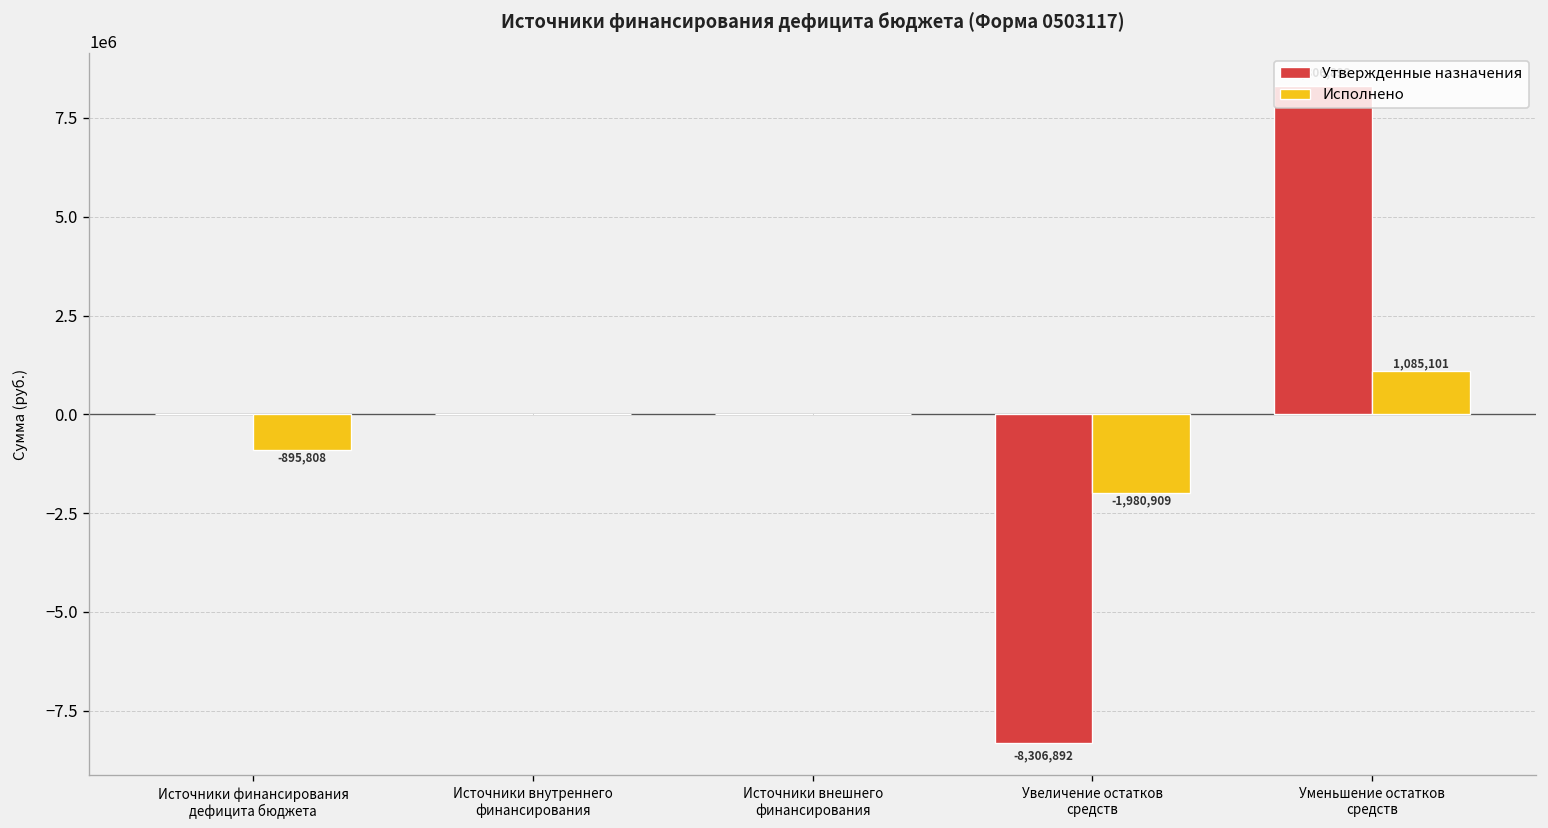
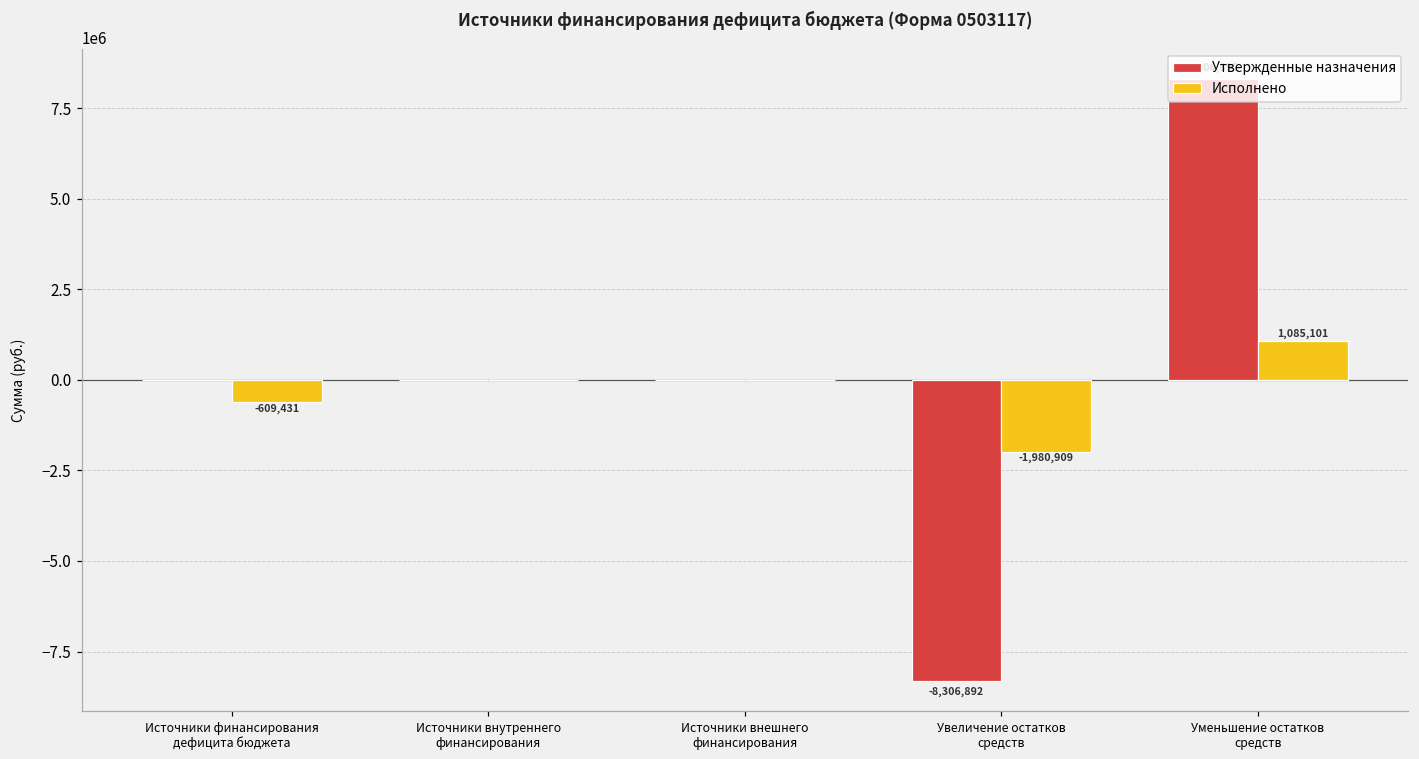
  {
    "Утвержденные назначения": {
      "Увеличение остатков средств": "-8,306,892"
    },
    "Исполнено": {
-     "Источники финансирования дефицита бюджета": "-895,808",
+     "Источники финансирования дефицита бюджета": "-609,431",
      "Увеличение остатков средств": "-1,980,909",
      "Уменьшение остатков средств": "1,085,101"
    }
  }
